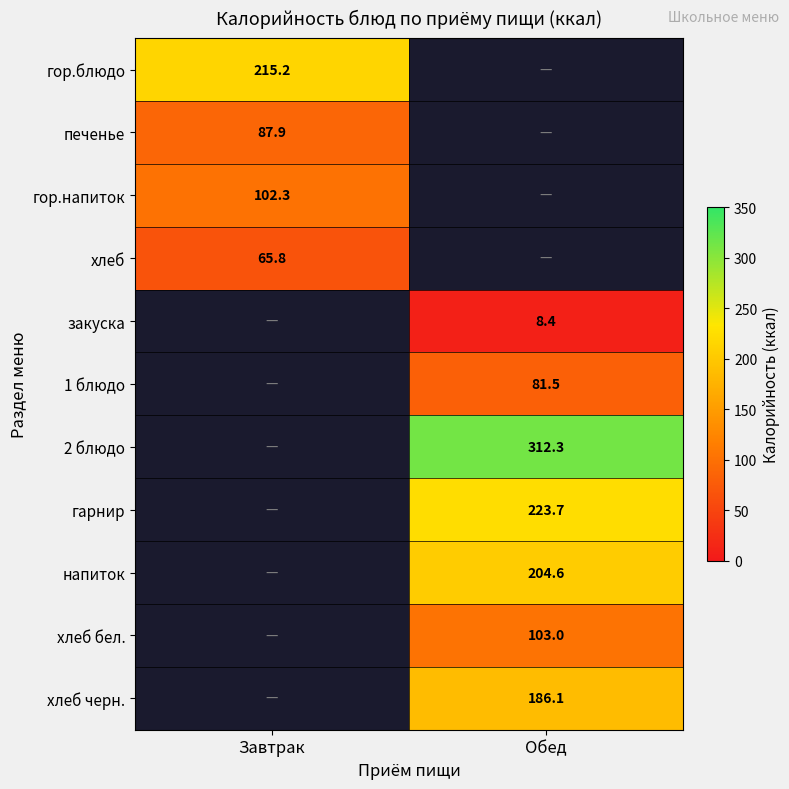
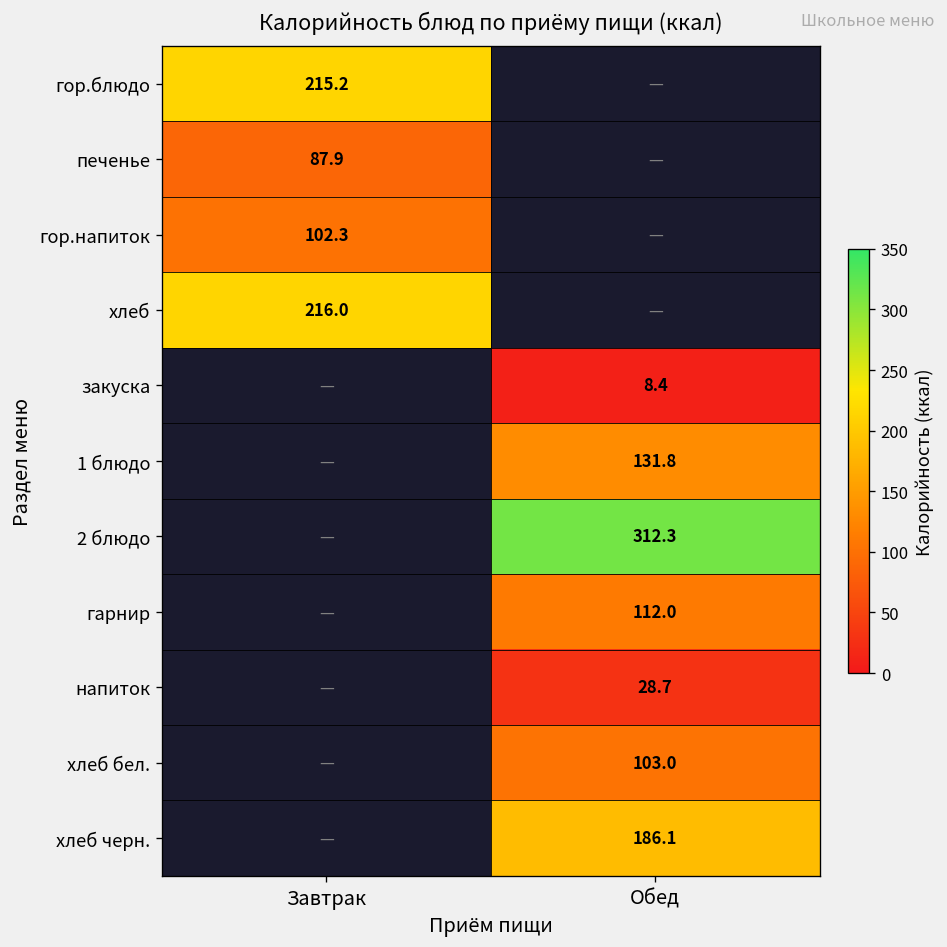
  {
    "гор.блюдо": {
      "Завтрак": 215.2
    },
    "печенье": {
      "Завтрак": 87.9
    },
    "гор.напиток": {
      "Завтрак": 102.3
    },
    "хлеб": {
-     "Завтрак": 65.8
+     "Завтрак": 216.0
    },
    "закуска": {
      "Обед": 8.4
    },
    "1 блюдо": {
-     "Обед": 81.5
+     "Обед": 131.8
    },
    "2 блюдо": {
      "Обед": 312.3
    },
    "гарнир": {
-     "Обед": 223.7
+     "Обед": 112.0
    },
    "напиток": {
-     "Обед": 204.6
+     "Обед": 28.7
    },
    "хлеб бел.": {
      "Обед": 103.0
    },
    "хлеб черн.": {
      "Обед": 186.1
    }
  }
